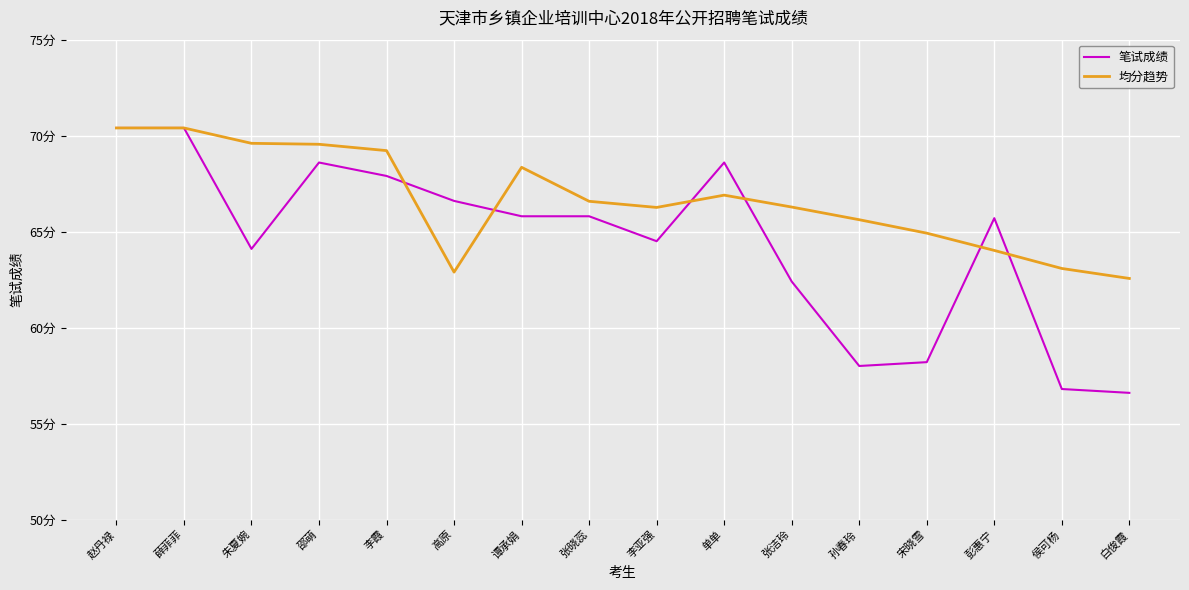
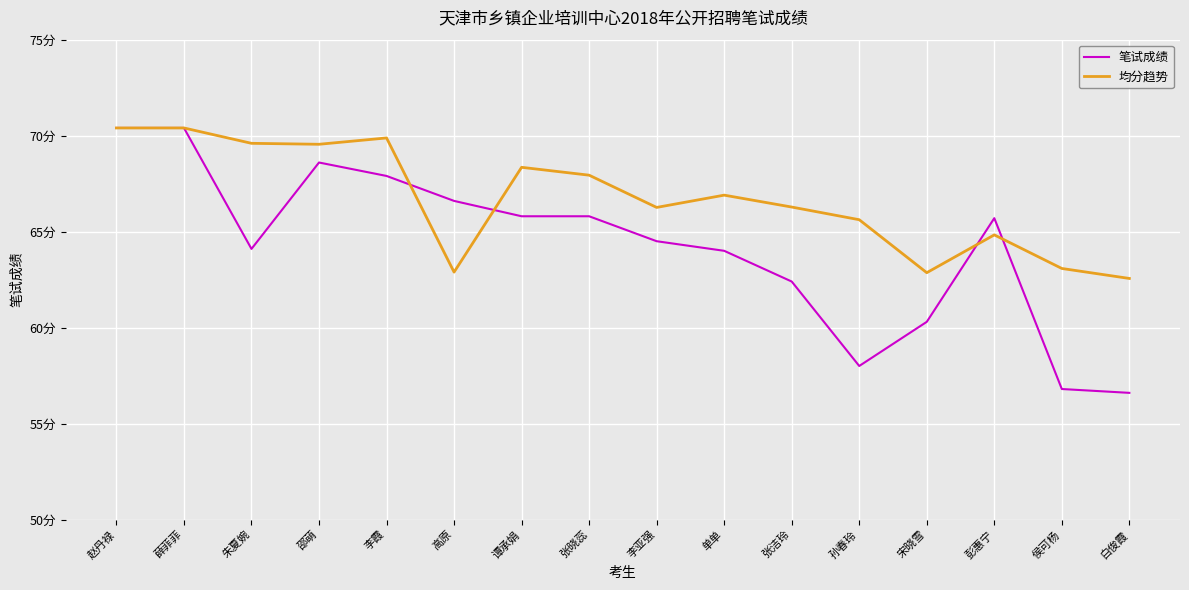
  {
    "笔试成绩": {
      "朱夏婉": "64.1分",
      "邵萌": "68.6分",
      "李霞": "67.9分",
      "高原": "66.6分",
      "谭承娟": "65.8分",
      "张晓蕊": "65.8分",
      "李亚强": "64.5分",
-     "单单": "68.6分",
+     "单单": "64.0分",
      "张洁玲": "62.4分",
      "孙春玲": "58.0分",
-     "宋晓雪": "58.2分",
+     "宋晓雪": "60.3分",
      "彭惠宁": "65.7分",
      "侯可杨": "56.8分",
      "白俊霞": "56.6分"
    },
    "均分趋势": {
      "朱夏婉": "69.6分",
      "邵萌": "69.6分",
-     "李霞": "69.2分",
+     "李霞": "69.9分",
      "高原": "62.9分",
      "谭承娟": "68.4分",
-     "张晓蕊": "66.6分",
+     "张晓蕊": "67.9分",
      "李亚强": "66.3分",
      "单单": "66.9分",
      "张洁玲": "66.3分",
      "孙春玲": "65.6分",
-     "宋晓雪": "64.9分",
-     "彭惠宁": "64.0分",
+     "宋晓雪": "62.9分",
+     "彭惠宁": "64.8分",
      "侯可杨": "63.1分",
      "白俊霞": "62.6分"
    }
  }
